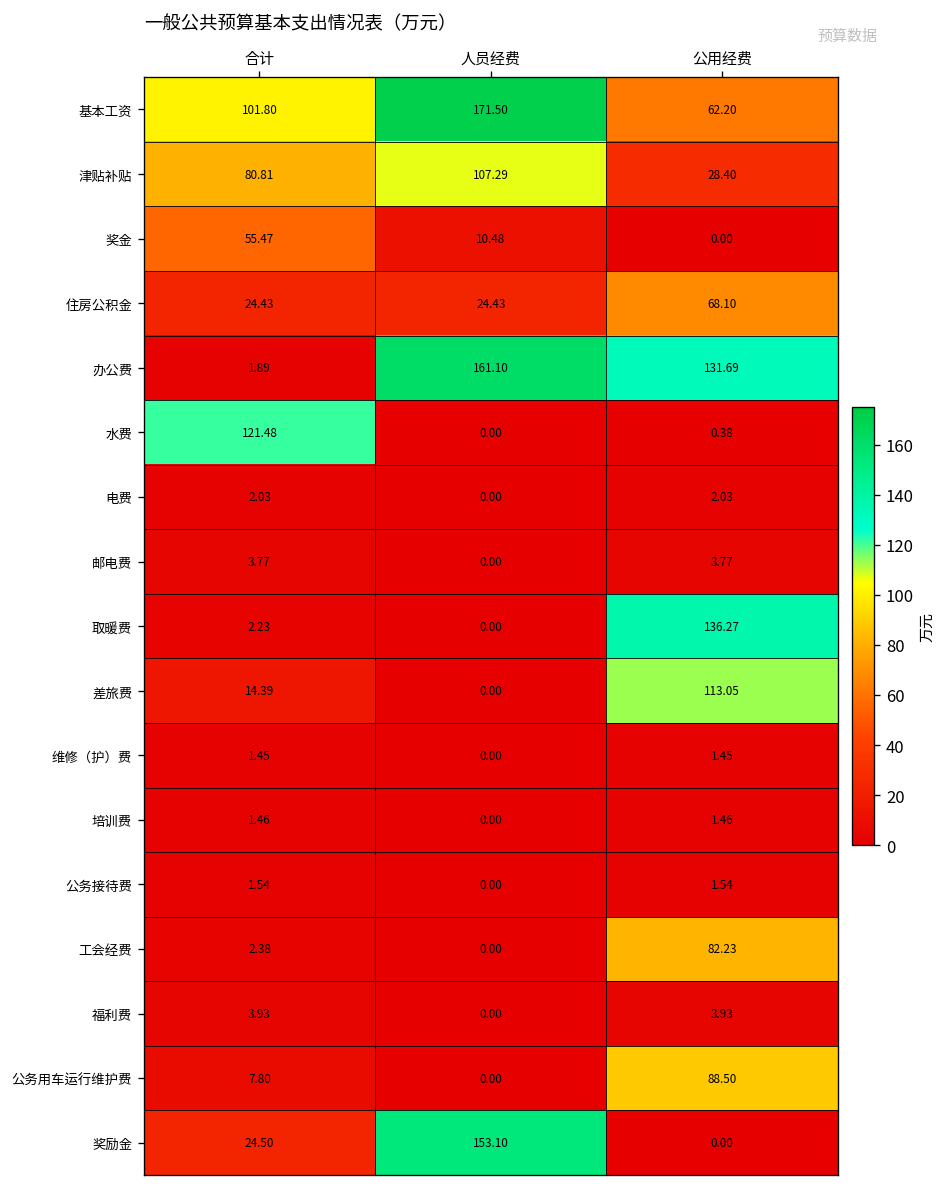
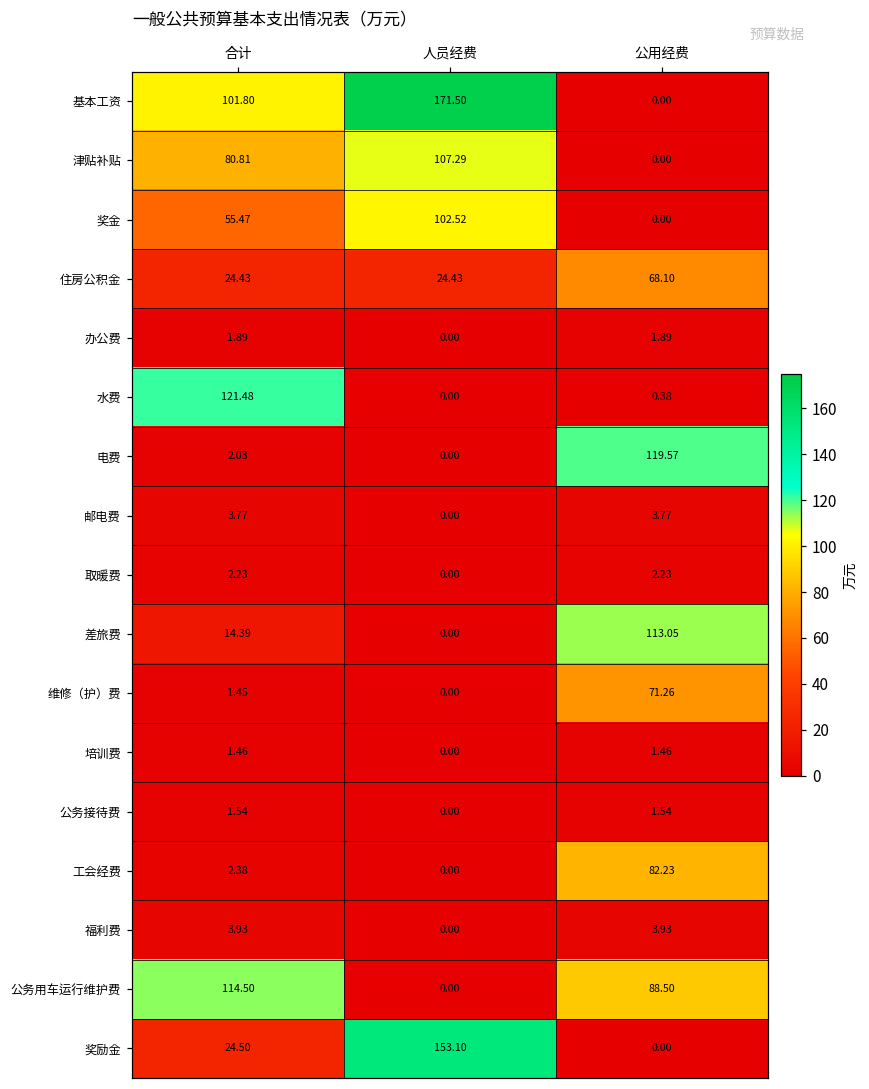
  {
    "基本工资": {
      "合计": 101.80,
      "人员经费": 171.50,
-     "公用经费": 62.20
+     "公用经费": 0.00
    },
    "津贴补贴": {
      "合计": 80.81,
      "人员经费": 107.29,
-     "公用经费": 28.40
+     "公用经费": 0.00
    },
    "奖金": {
      "合计": 55.47,
-     "人员经费": 10.48,
+     "人员经费": 102.52,
      "公用经费": 0.00
    },
    "住房公积金": {
      "合计": 24.43,
      "人员经费": 24.43,
      "公用经费": 68.10
    },
    "办公费": {
      "合计": 1.89,
-     "人员经费": 161.10,
-     "公用经费": 131.69
+     "人员经费": 0.00,
+     "公用经费": 1.89
    },
    "水费": {
      "合计": 121.48,
      "人员经费": 0.00,
      "公用经费": 0.38
    },
    "电费": {
      "合计": 2.03,
      "人员经费": 0.00,
-     "公用经费": 2.03
+     "公用经费": 119.57
    },
    "邮电费": {
      "合计": 3.77,
      "人员经费": 0.00,
      "公用经费": 3.77
    },
    "取暖费": {
      "合计": 2.23,
      "人员经费": 0.00,
-     "公用经费": 136.27
+     "公用经费": 2.23
    },
    "差旅费": {
      "合计": 14.39,
      "人员经费": 0.00,
      "公用经费": 113.05
    },
    "维修（护）费": {
      "合计": 1.45,
      "人员经费": 0.00,
-     "公用经费": 1.45
+     "公用经费": 71.26
    },
    "培训费": {
      "合计": 1.46,
      "人员经费": 0.00,
      "公用经费": 1.46
    },
    "公务接待费": {
      "合计": 1.54,
      "人员经费": 0.00,
      "公用经费": 1.54
    },
    "工会经费": {
      "合计": 2.38,
      "人员经费": 0.00,
      "公用经费": 82.23
    },
    "福利费": {
      "合计": 3.93,
      "人员经费": 0.00,
      "公用经费": 3.93
    },
    "公务用车运行维护费": {
-     "合计": 7.80,
+     "合计": 114.50,
      "人员经费": 0.00,
      "公用经费": 88.50
    },
    "奖励金": {
      "合计": 24.50,
      "人员经费": 153.10,
      "公用经费": 0.00
    }
  }
